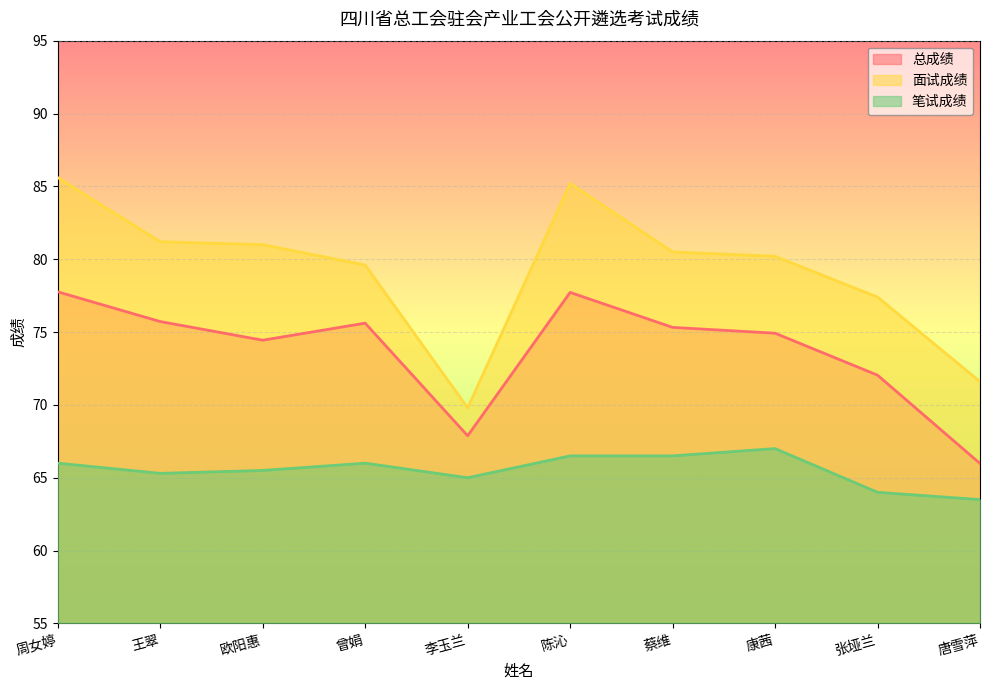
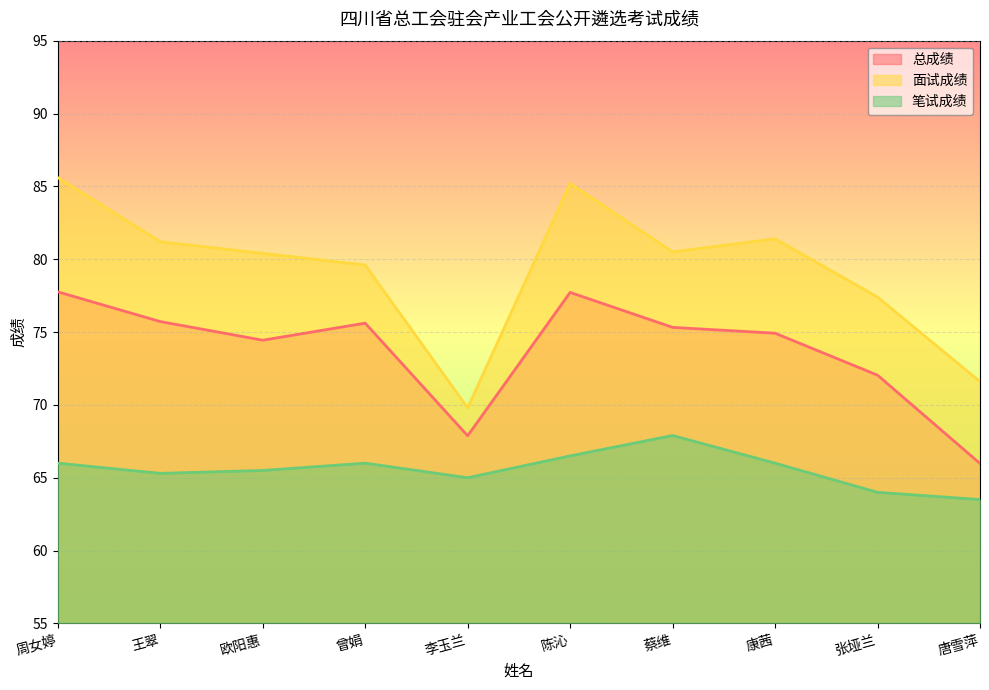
  {
    "总成绩": {
      "周女婷": 77.8,
      "王翠": 75.7,
      "欧阳惠": 74.4,
      "曾娟": 75.6,
      "李玉兰": 67.9,
      "陈沁": 77.7,
      "蔡维": 75.3,
      "康茜": 74.9,
      "张垭兰": 72.0,
      "唐雪萍": 66.0
    },
    "面试成绩": {
      "周女婷": 85.6,
      "王翠": 81.2,
-     "欧阳惠": 81.0,
+     "欧阳惠": 80.4,
      "曾娟": 79.6,
      "李玉兰": 69.8,
      "陈沁": 85.2,
      "蔡维": 80.5,
-     "康茜": 80.2,
+     "康茜": 81.4,
      "张垭兰": 77.4,
      "唐雪萍": 71.6
    },
    "笔试成绩": {
      "周女婷": 66.0,
      "王翠": 65.3,
      "欧阳惠": 65.5,
      "曾娟": 66.0,
      "李玉兰": 65.0,
      "陈沁": 66.5,
-     "蔡维": 66.5,
-     "康茜": 67,
+     "蔡维": 67.9,
+     "康茜": 66,
      "张垭兰": 64.0,
      "唐雪萍": 63.5
    }
  }
